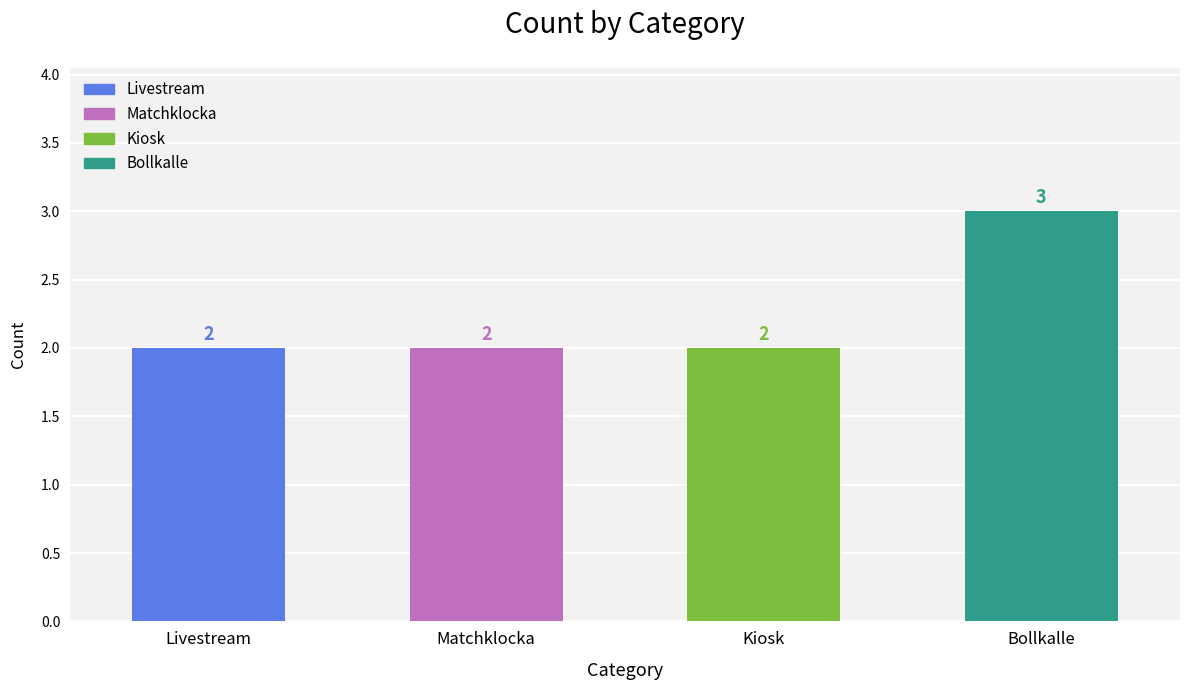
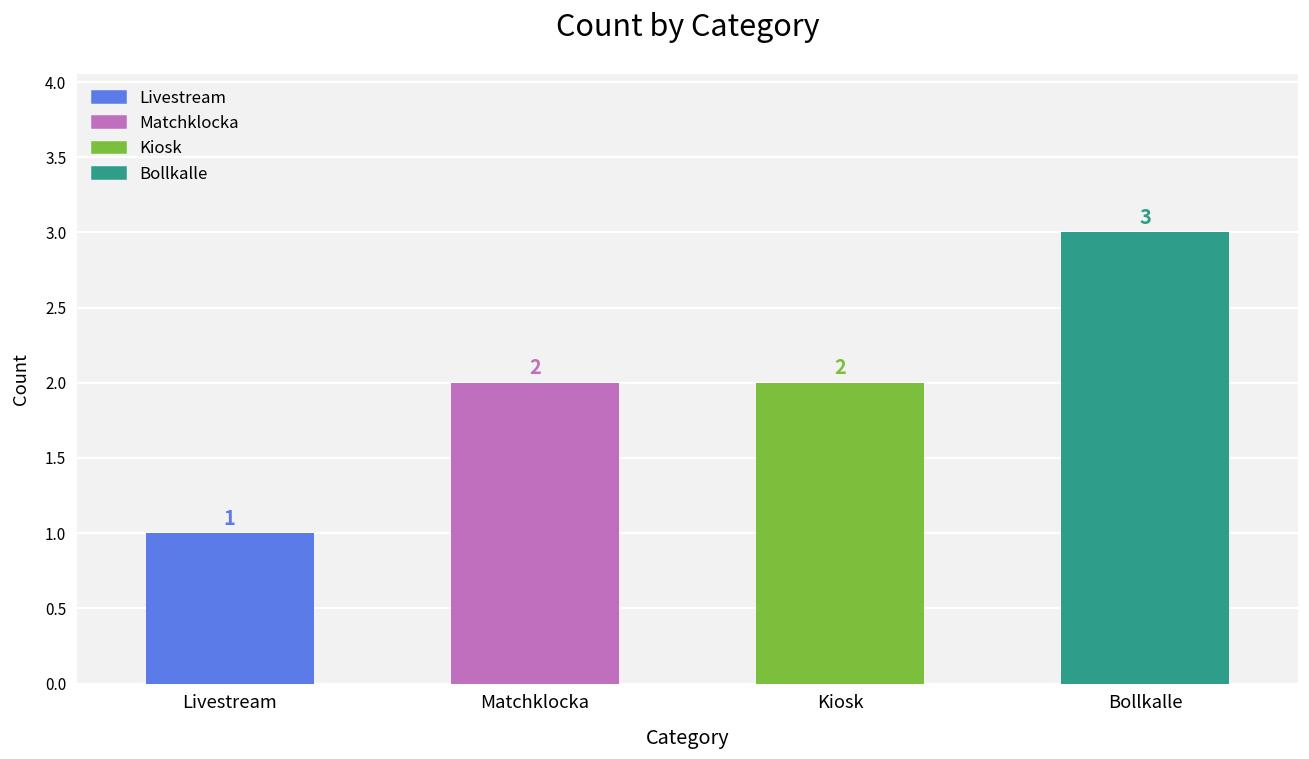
  {
-   "Livestream": 2,
+   "Livestream": 1,
    "Matchklocka": 2,
    "Kiosk": 2,
    "Bollkalle": 3
  }
